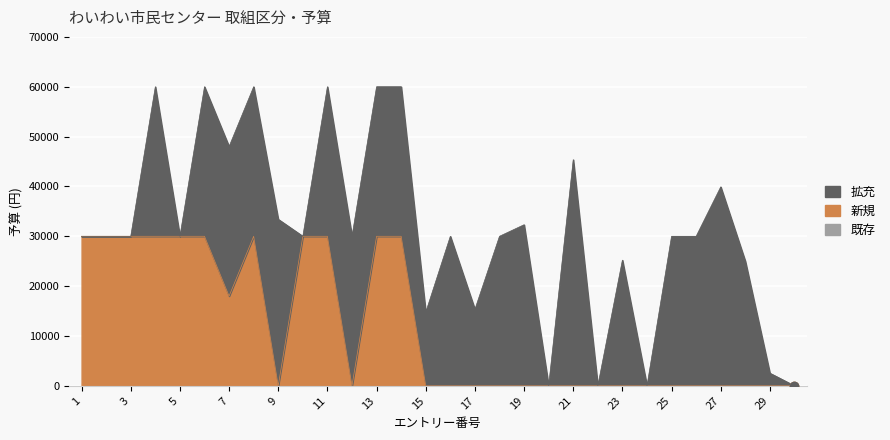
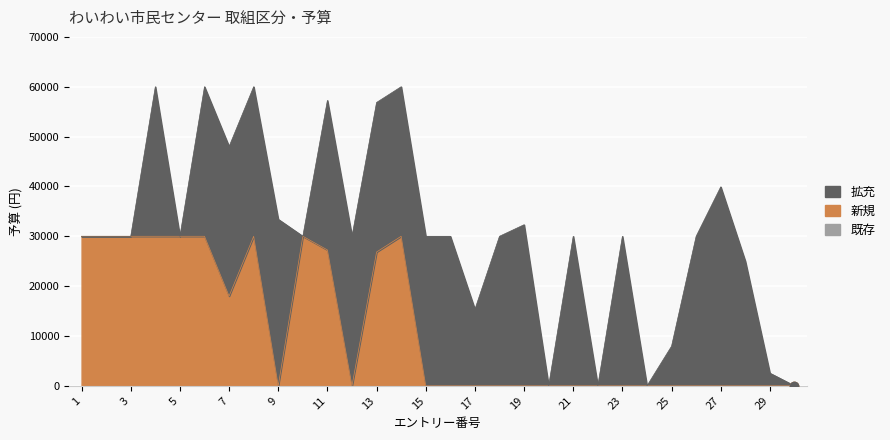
  {
    "新規": {
      "7": 18000,
-     "11": 30000,
-     "13": 30000
+     "11": 27000,
+     "13": 27000
    },
    "拡充": {
      "7": 30000,
      "9": 33000,
      "11": 30000,
      "13": 30000,
-     "15": 15000,
+     "15": 30000,
      "17": 15000,
      "19": 32000,
-     "21": 45000,
-     "23": 25000,
-     "25": 30000,
+     "21": 30000,
+     "23": 30000,
+     "25": 8000,
      "27": 40000,
      "29": 3000
    }
  }
